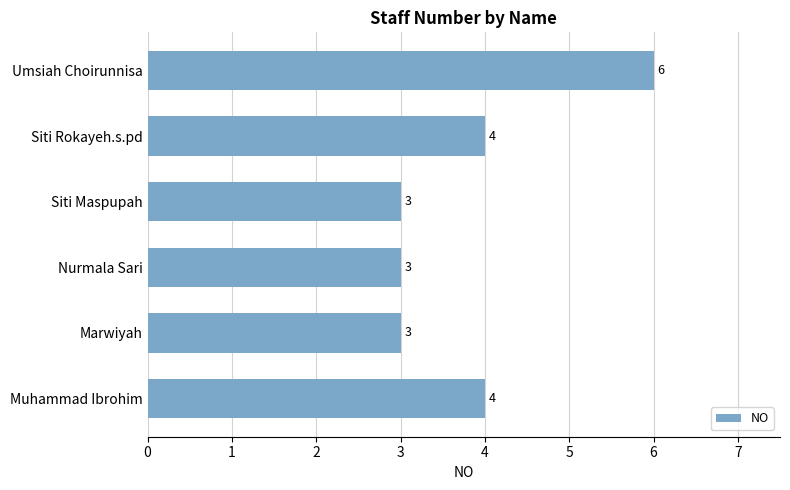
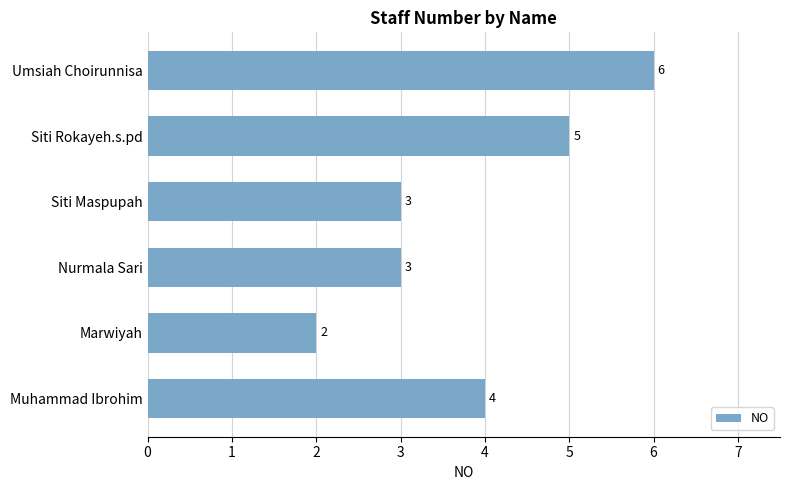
  {
    "Umsiah Choirunnisa": 6,
-   "Siti Rokayeh.s.pd": 4,
+   "Siti Rokayeh.s.pd": 5,
    "Siti Maspupah": 3,
    "Nurmala Sari": 3,
-   "Marwiyah": 3,
+   "Marwiyah": 2,
    "Muhammad Ibrohim": 4
  }
